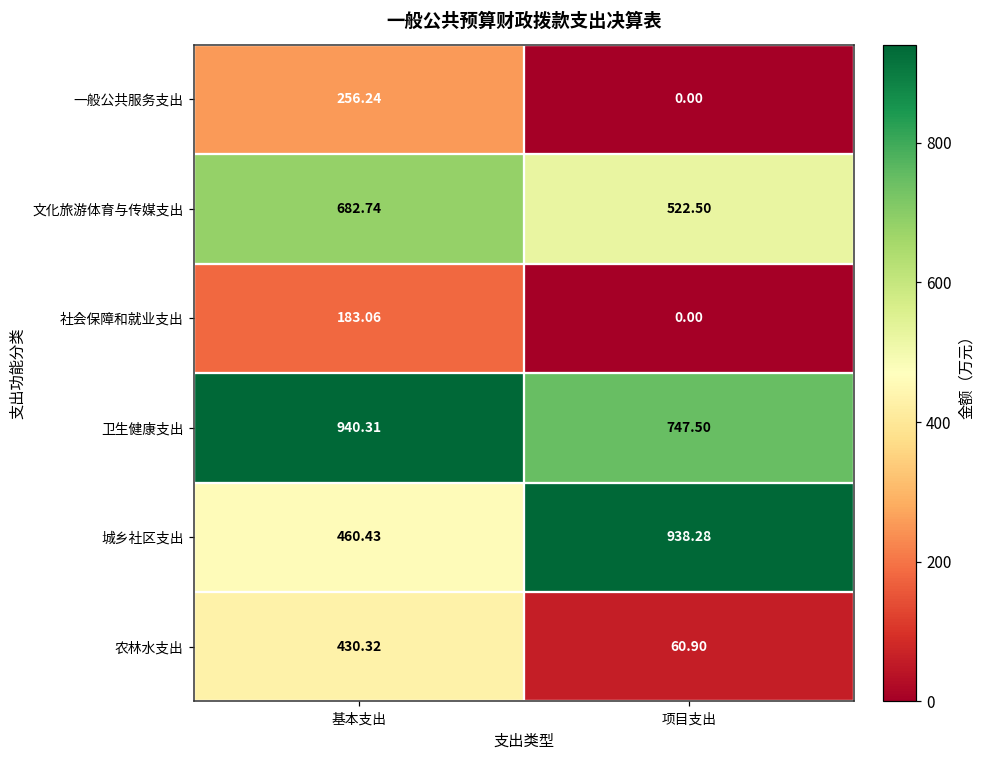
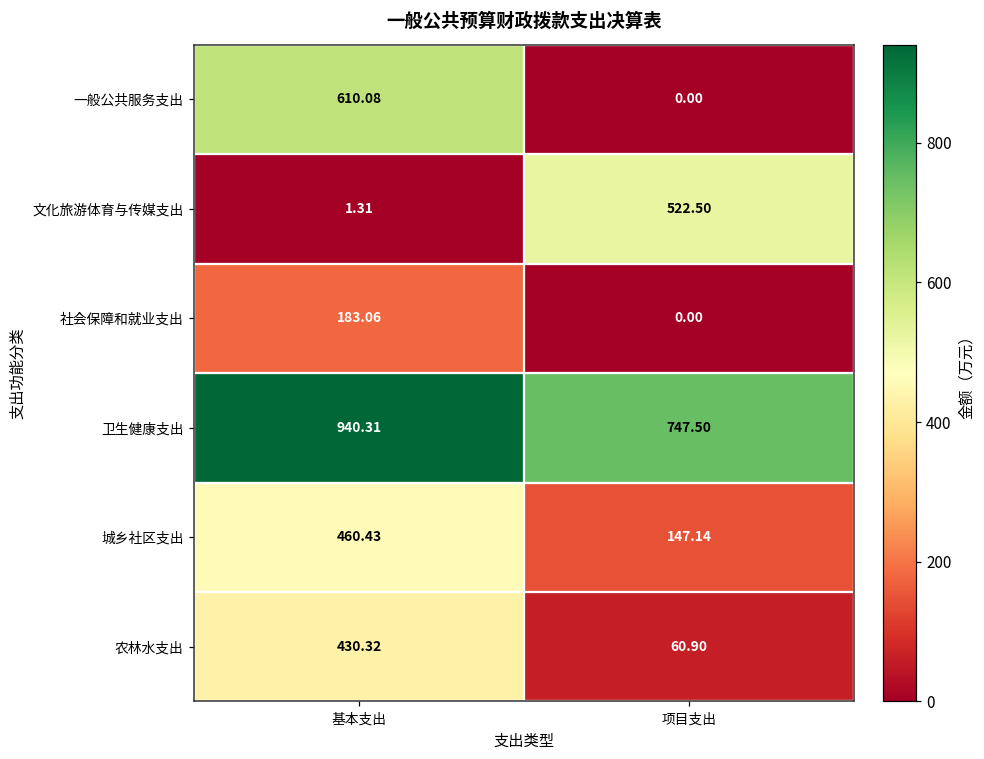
  {
    "一般公共服务支出": {
-     "基本支出": 256.24,
+     "基本支出": 610.08,
      "项目支出": 0.00
    },
    "文化旅游体育与传媒支出": {
-     "基本支出": 682.74,
+     "基本支出": 1.31,
      "项目支出": 522.50
    },
    "社会保障和就业支出": {
      "基本支出": 183.06,
      "项目支出": 0.00
    },
    "卫生健康支出": {
      "基本支出": 940.31,
      "项目支出": 747.50
    },
    "城乡社区支出": {
      "基本支出": 460.43,
-     "项目支出": 938.28
+     "项目支出": 147.14
    },
    "农林水支出": {
      "基本支出": 430.32,
      "项目支出": 60.90
    }
  }
